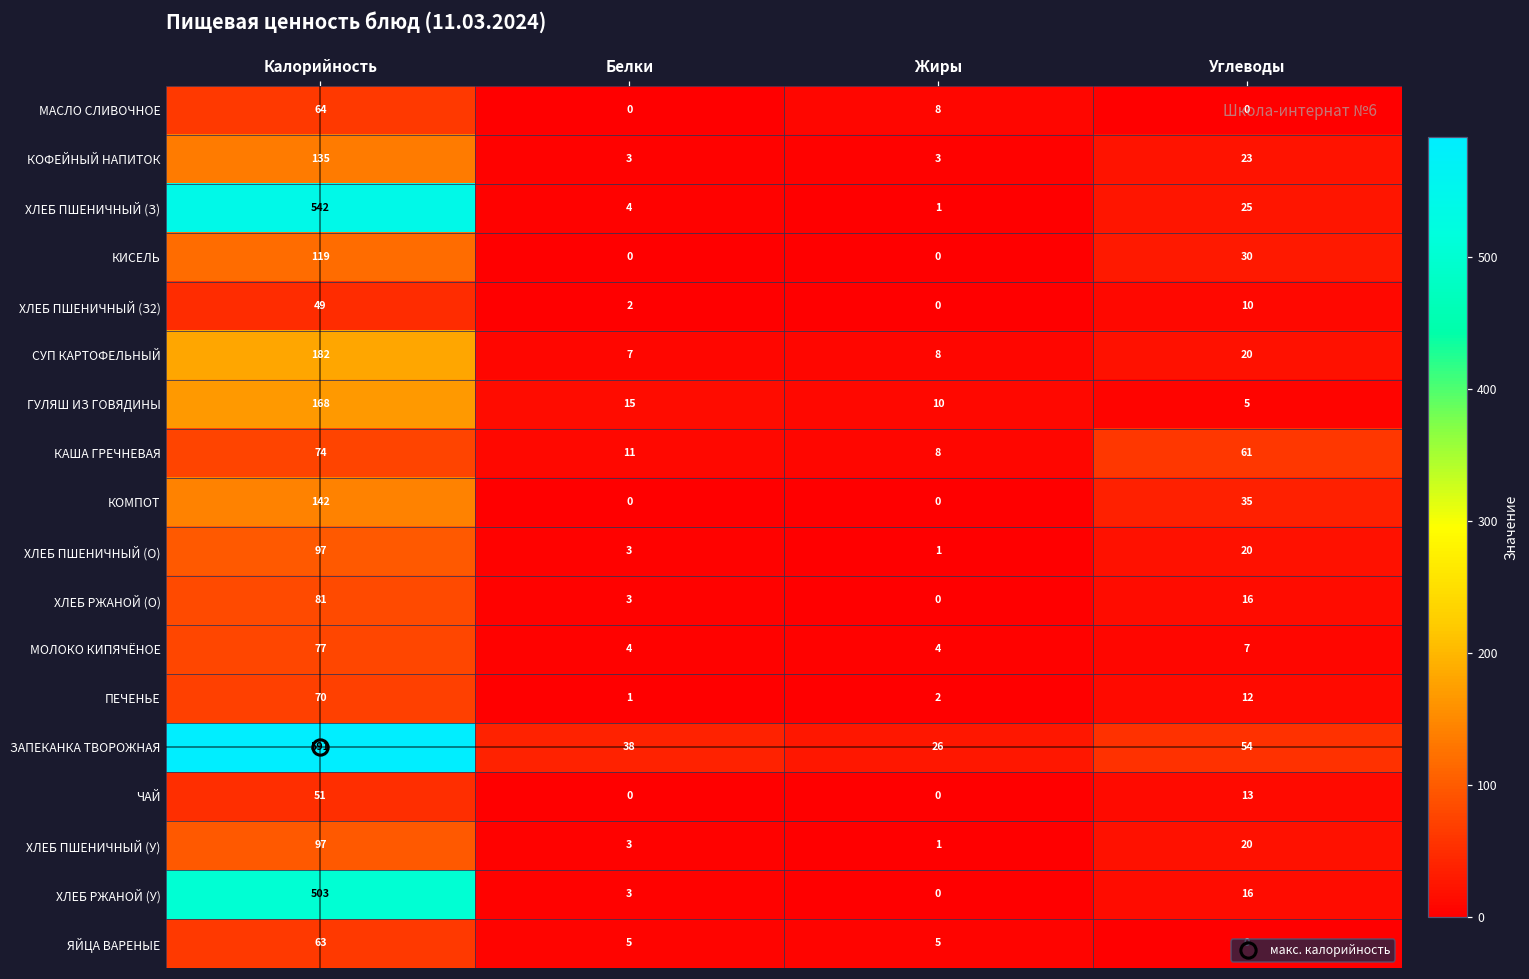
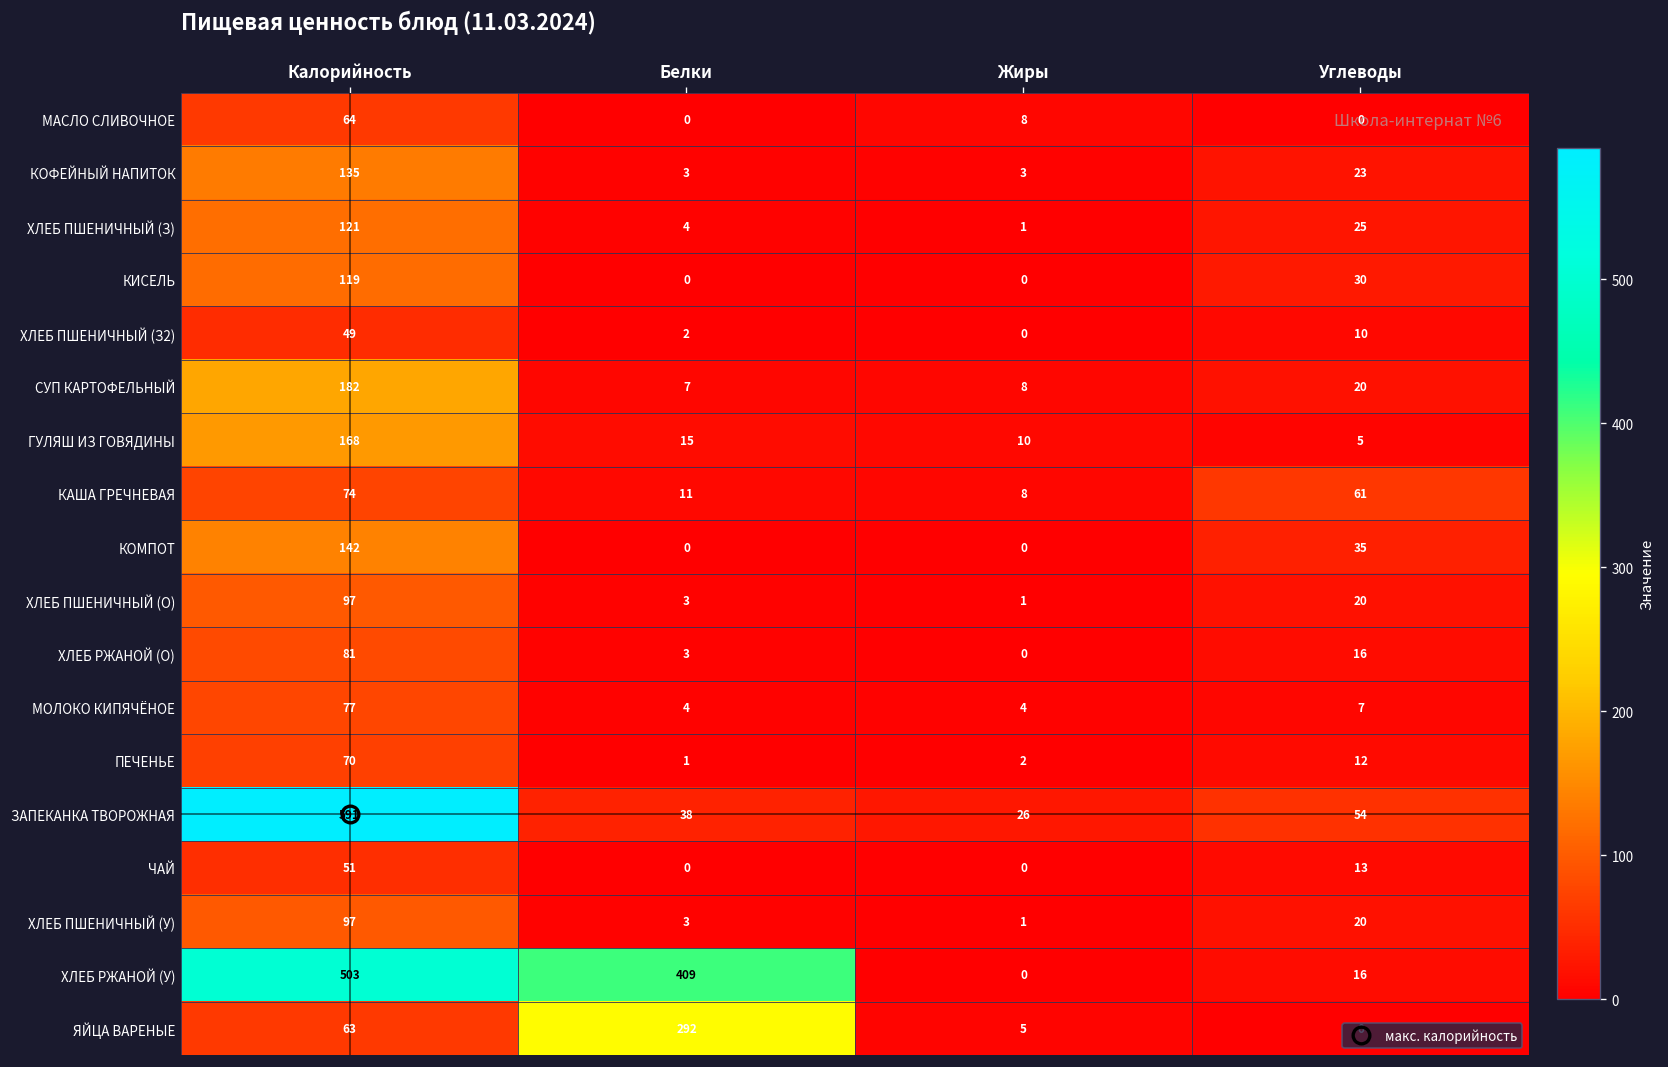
  {
    "МАСЛО СЛИВОЧНОЕ": {
      "Калорийность": 64,
      "Белки": 0,
      "Жиры": 8,
      "Углеводы": 6
    },
    "КОФЕЙНЫЙ НАПИТОК": {
      "Калорийность": 135,
      "Белки": 3,
      "Жиры": 3,
      "Углеводы": 23
    },
    "ХЛЕБ ПШЕНИЧНЫЙ (З)": {
-     "Калорийность": 542,
+     "Калорийность": 121,
      "Белки": 4,
      "Жиры": 1,
      "Углеводы": 25
    },
    "КИСЕЛЬ": {
      "Калорийность": 119,
      "Белки": 0,
      "Жиры": 0,
      "Углеводы": 30
    },
    "ХЛЕБ ПШЕНИЧНЫЙ (З2)": {
      "Калорийность": 49,
      "Белки": 2,
      "Жиры": 0,
      "Углеводы": 10
    },
    "СУП КАРТОФЕЛЬНЫЙ": {
      "Калорийность": 182,
      "Белки": 7,
      "Жиры": 8,
      "Углеводы": 20
    },
    "ГУЛЯШ ИЗ ГОВЯДИНЫ": {
      "Калорийность": 168,
      "Белки": 15,
      "Жиры": 10,
      "Углеводы": 5
    },
    "КАША ГРЕЧНЕВАЯ": {
      "Калорийность": 74,
      "Белки": 11,
      "Жиры": 8,
      "Углеводы": 61
    },
    "КОМПОТ": {
      "Калорийность": 142,
      "Белки": 0,
      "Жиры": 0,
      "Углеводы": 35
    },
    "ХЛЕБ ПШЕНИЧНЫЙ (О)": {
      "Калорийность": 97,
      "Белки": 3,
      "Жиры": 1,
      "Углеводы": 20
    },
    "ХЛЕБ РЖАНОЙ (О)": {
      "Калорийность": 81,
      "Белки": 3,
      "Жиры": 0,
      "Углеводы": 16
    },
    "МОЛОКО КИПЯЧЁНОЕ": {
      "Калорийность": 77,
      "Белки": 4,
      "Жиры": 4,
      "Углеводы": 7
    },
    "ПЕЧЕНЬЕ": {
      "Калорийность": 70,
      "Белки": 1,
      "Жиры": 2,
      "Углеводы": 12
    },
    "ЗАПЕКАНКА ТВОРОЖНАЯ": {
      "Белки": 38,
      "Жиры": 26,
      "Углеводы": 54
    },
    "ЧАЙ": {
      "Калорийность": 51,
      "Белки": 0,
      "Жиры": 0,
      "Углеводы": 13
    },
    "ХЛЕБ ПШЕНИЧНЫЙ (У)": {
      "Калорийность": 97,
      "Белки": 3,
      "Жиры": 1,
      "Углеводы": 20
    },
    "ХЛЕБ РЖАНОЙ (У)": {
      "Калорийность": 503,
-     "Белки": 3,
+     "Белки": 409,
      "Жиры": 0,
      "Углеводы": 16
    },
    "ЯЙЦА ВАРЕНЫЕ": {
      "Калорийность": 63,
-     "Белки": 5,
+     "Белки": 292,
      "Жиры": 5
    }
  }
